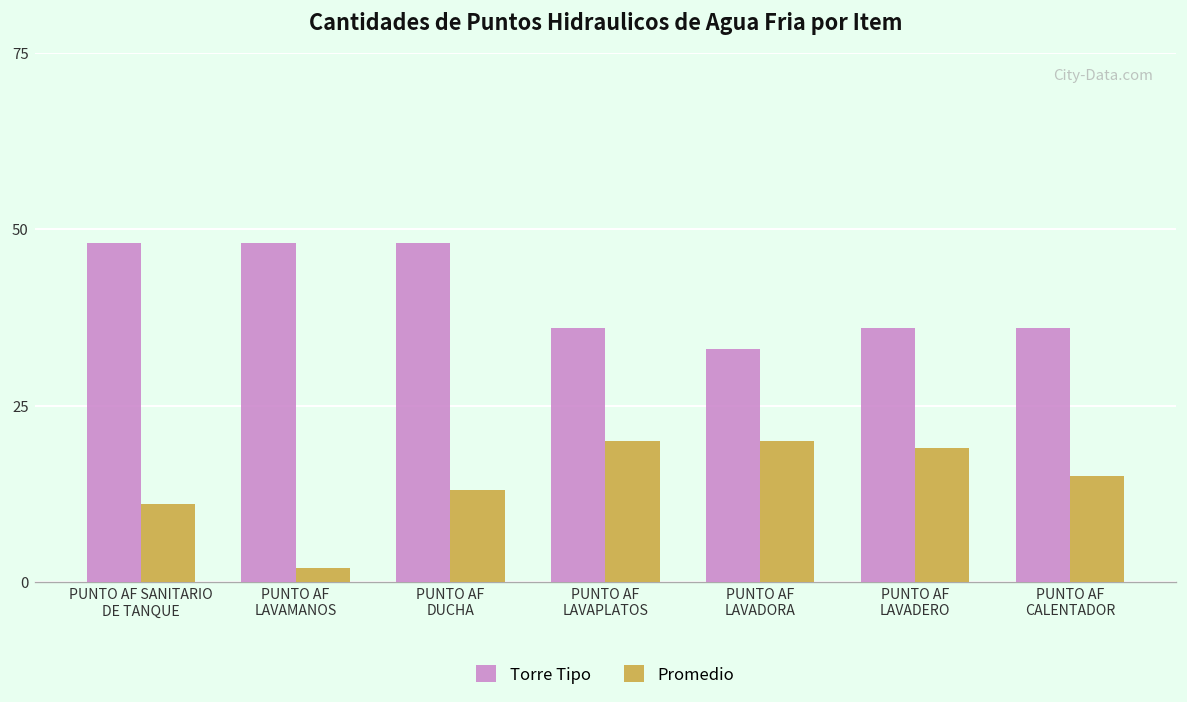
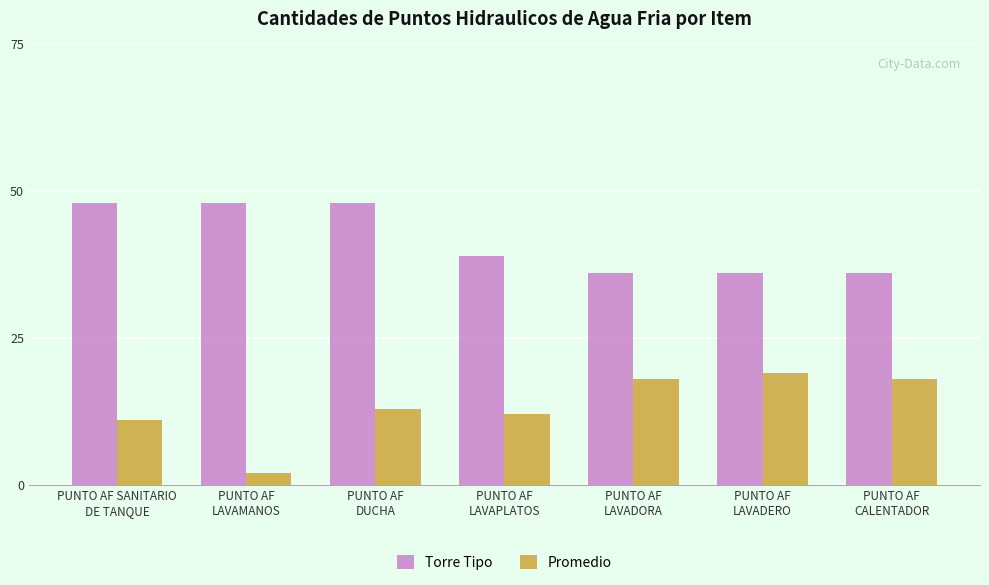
  {
    "Torre Tipo": {
      "PUNTO AF SANITARIO DE TANQUE": 48,
      "PUNTO AF LAVAMANOS": 48,
      "PUNTO AF DUCHA": 48,
-     "PUNTO AF LAVAPLATOS": 36,
-     "PUNTO AF LAVADORA": 33,
+     "PUNTO AF LAVAPLATOS": 39,
+     "PUNTO AF LAVADORA": 36,
      "PUNTO AF LAVADERO": 36,
      "PUNTO AF CALENTADOR": 36
    },
    "Promedio": {
      "PUNTO AF SANITARIO DE TANQUE": 11,
      "PUNTO AF LAVAMANOS": 2,
      "PUNTO AF DUCHA": 13,
-     "PUNTO AF LAVAPLATOS": 20,
-     "PUNTO AF LAVADORA": 20,
+     "PUNTO AF LAVAPLATOS": 12,
+     "PUNTO AF LAVADORA": 18,
      "PUNTO AF LAVADERO": 19,
-     "PUNTO AF CALENTADOR": 15
+     "PUNTO AF CALENTADOR": 18
    }
  }
